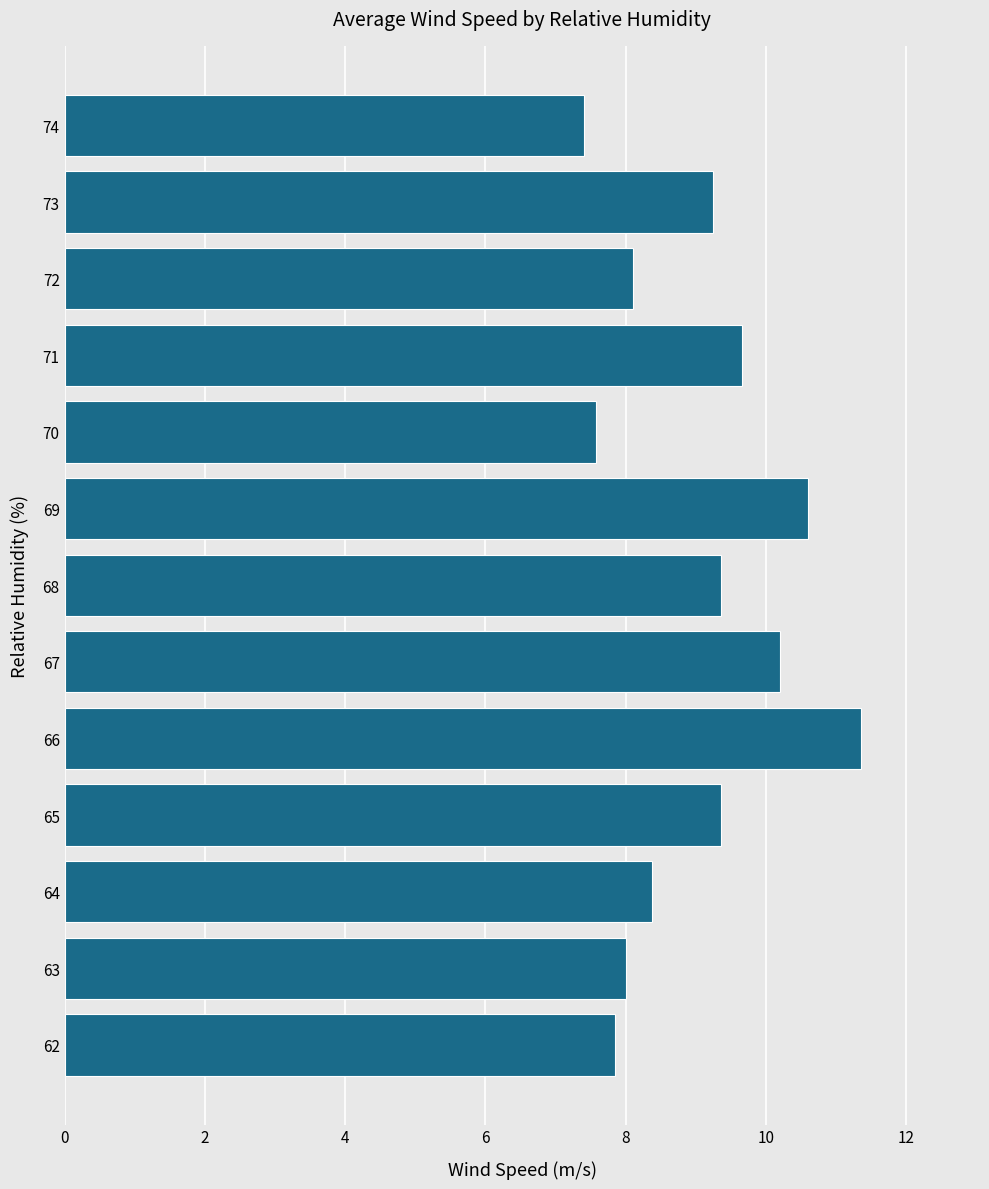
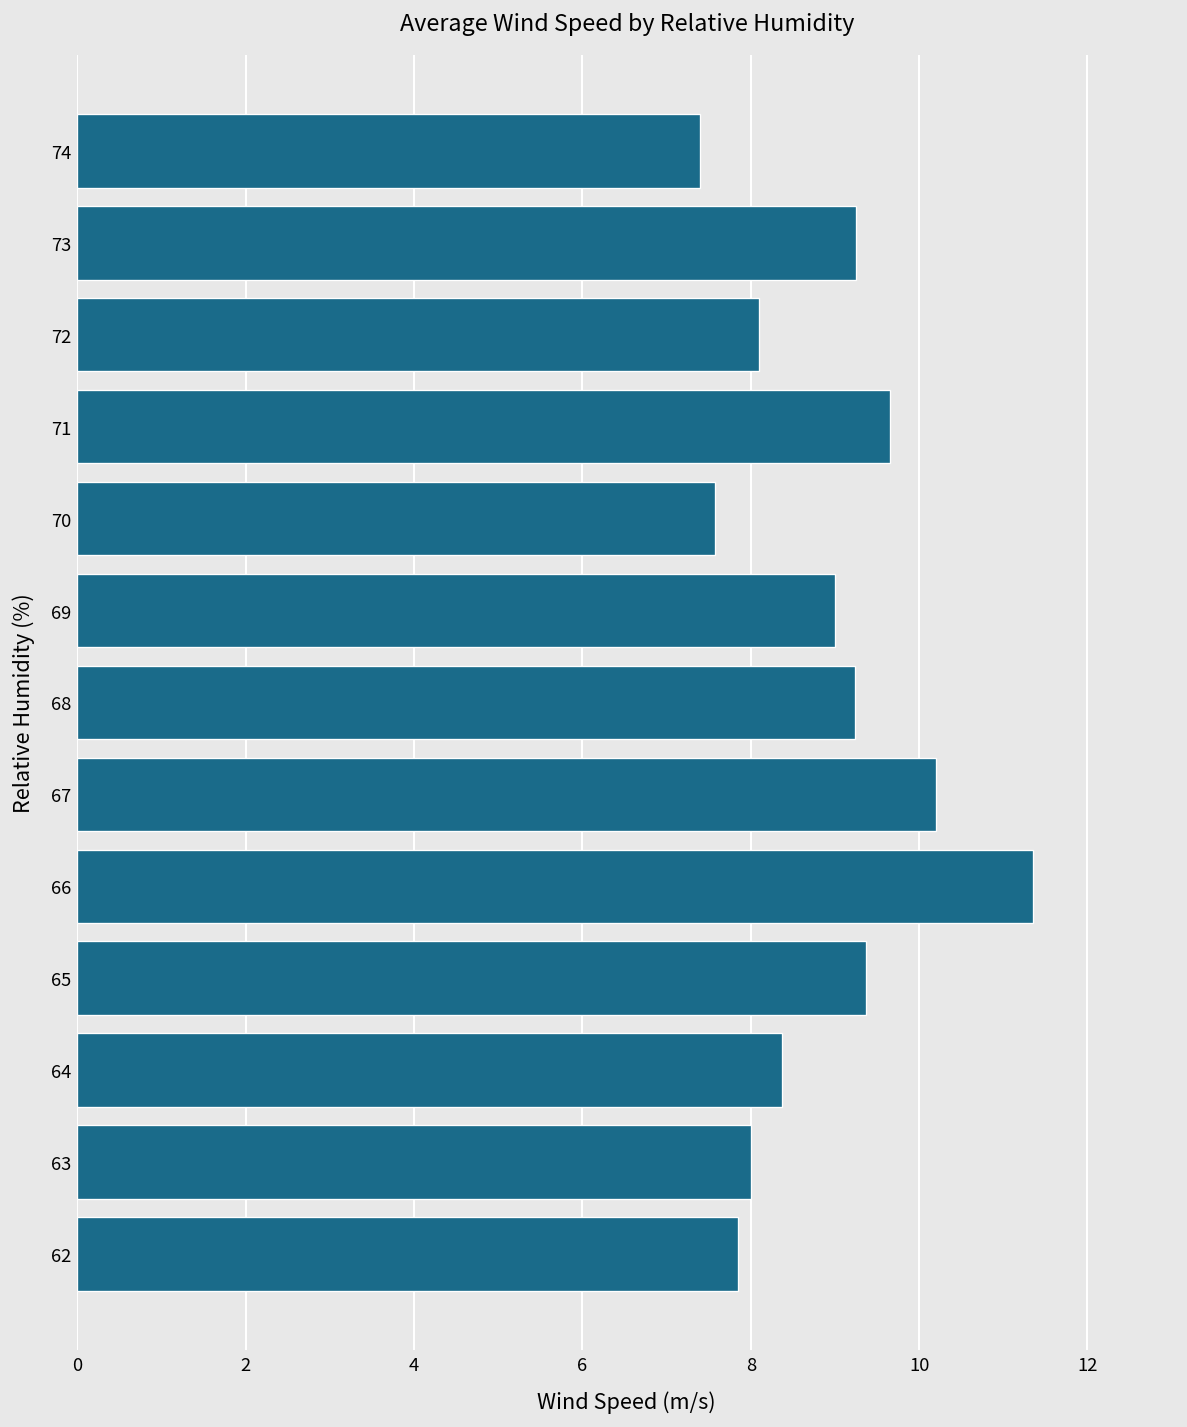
  {
    "74": 7.4,
    "73": 9.3,
    "72": 8.1,
    "71": 9.7,
    "70": 7.6,
-   "69": 10.6,
-   "68": 9.4,
+   "69": 9.0,
+   "68": 9.2,
    "67": 10.2,
    "66": 11.4,
    "65": 9.4,
    "64": 8.4,
    "63": 8.0,
    "62": 7.9
  }
